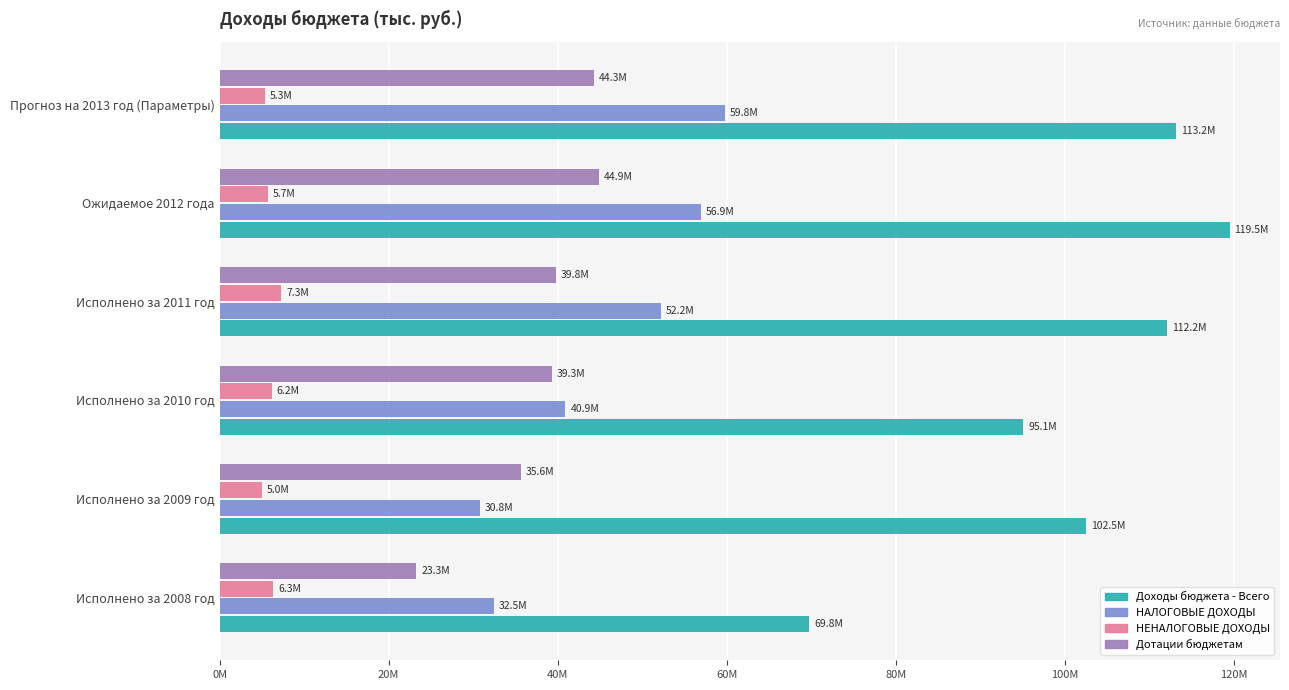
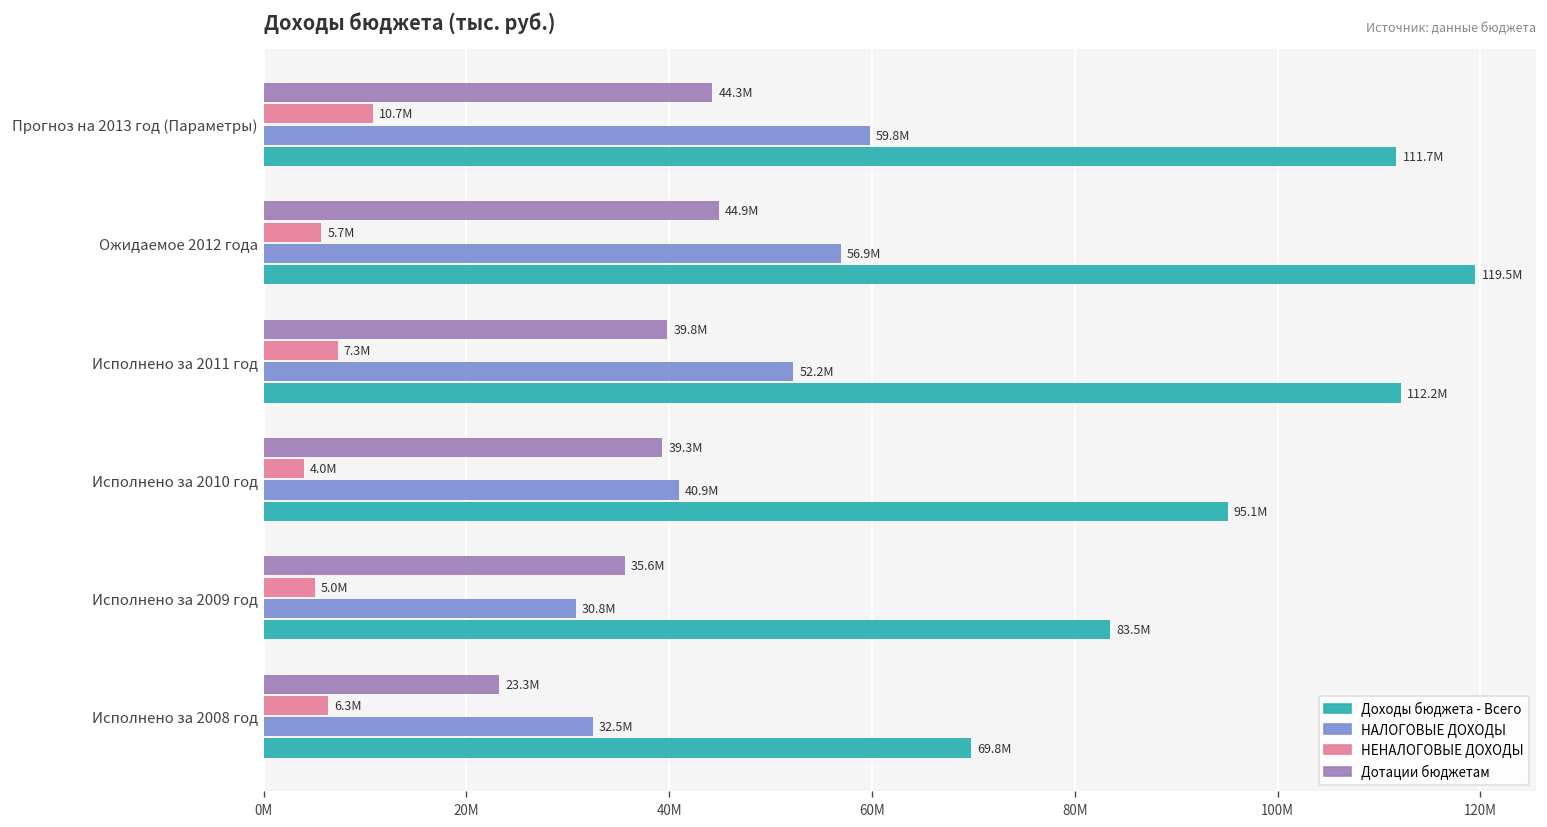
  {
    "Доходы бюджета - Всего": {
-     "Прогноз на 2013 год (Параметры)": "113.2М",
-     "Исполнено за 2009 год": "102.5М"
+     "Прогноз на 2013 год (Параметры)": "111.7М",
+     "Исполнено за 2009 год": "83.5М"
    },
    "НЕНАЛОГОВЫЕ ДОХОДЫ": {
-     "Прогноз на 2013 год (Параметры)": "5.3М",
-     "Исполнено за 2010 год": "6.2М"
+     "Прогноз на 2013 год (Параметры)": "10.7М",
+     "Исполнено за 2010 год": "4.0М"
    }
  }
